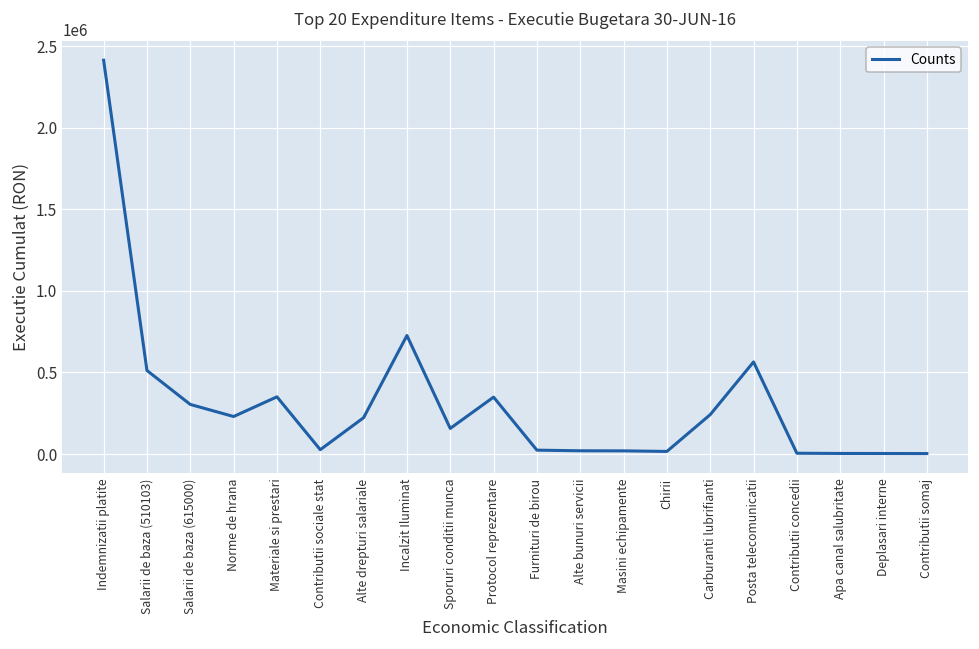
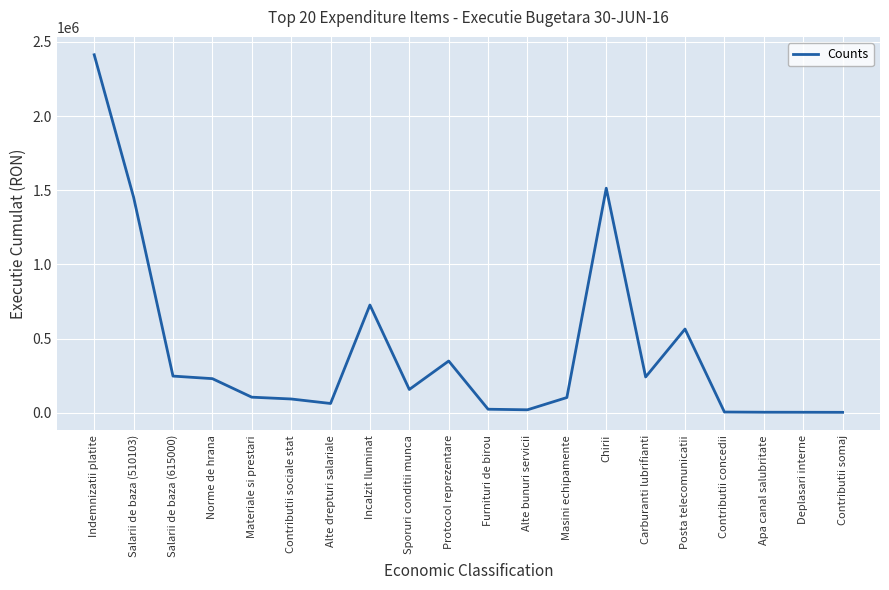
  {
    "Indemnizatii platite": 2410000,
-   "Salarii de baza (510103)": 510000,
-   "Salarii de baza (615000)": 300000,
+   "Salarii de baza (510103)": 1450000,
+   "Salarii de baza (615000)": 250000,
    "Norme de hrana": 230000,
-   "Materiale si prestari": 350000,
-   "Contributii sociale stat": 30000,
-   "Alte drepturi salariale": 220000,
+   "Materiale si prestari": 110000,
+   "Contributii sociale stat": 90000,
+   "Alte drepturi salariale": 60000,
    "Incalzit Iluminat": 730000,
    "Sporuri conditii munca": 160000,
    "Protocol reprezentare": 350000,
    "Furnituri de birou": 20000,
    "Alte bunuri servicii": 20000,
-   "Masini echipamente": 20000,
-   "Chirii": 20000,
+   "Masini echipamente": 100000,
+   "Chirii": 1510000,
    "Carburanti lubrifianti": 240000,
    "Posta telecomunicatii": 560000,
    "Contributii concedii": 10000,
    "Apa canal salubritate": 0,
    "Deplasari interne": 0,
    "Contributii somaj": 0
  }
